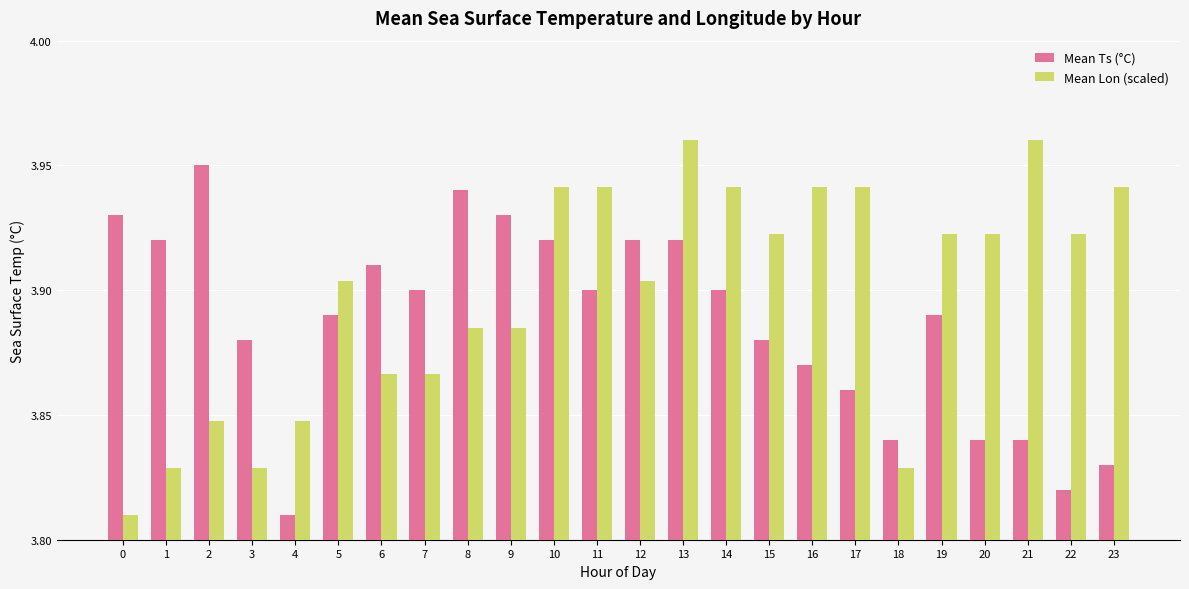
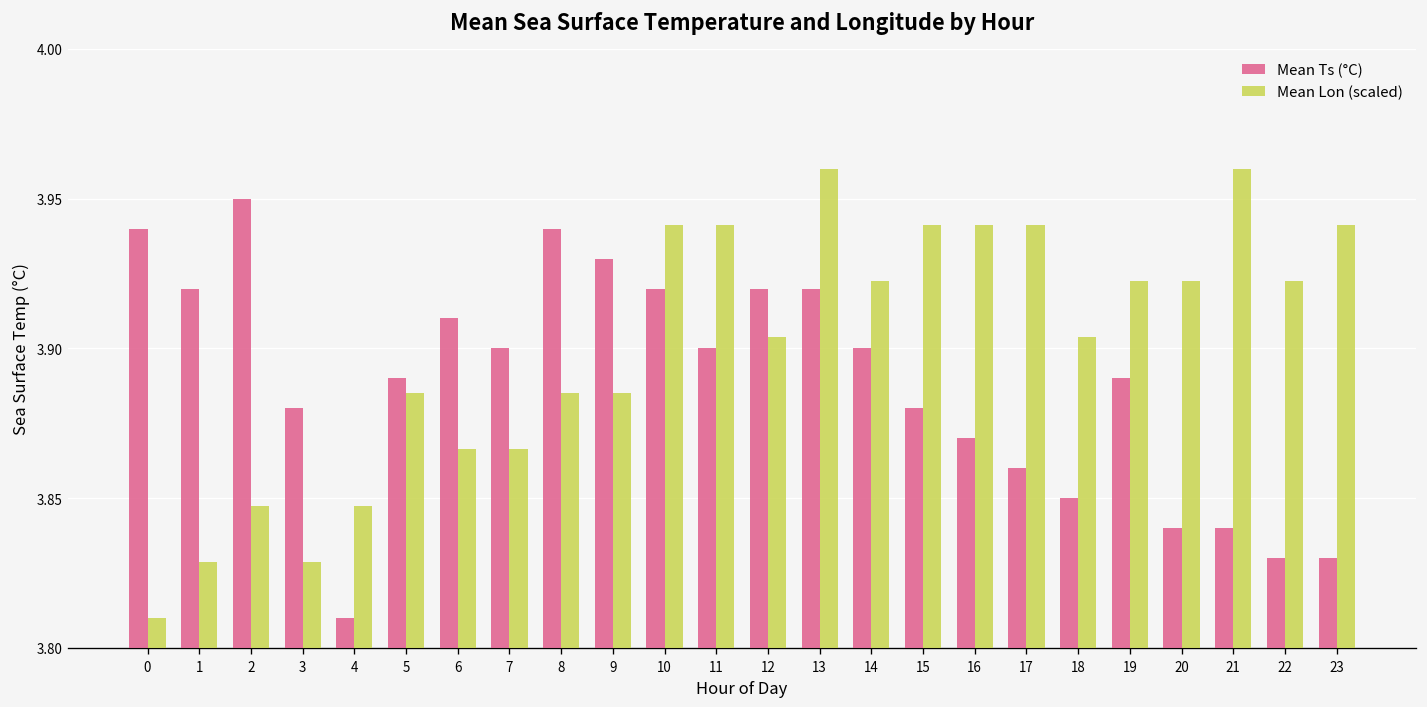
  {
    "Mean Ts (°C)": {
-     "0": 3.93,
+     "0": 3.94,
      "1": 3.92,
      "2": 3.95,
      "3": 3.88,
      "4": 3.81,
      "5": 3.89,
      "6": 3.91,
      "7": 3.90,
      "8": 3.94,
      "9": 3.93,
      "10": 3.92,
      "11": 3.90,
      "12": 3.92,
      "13": 3.92,
      "14": 3.90,
      "15": 3.88,
      "16": 3.87,
      "17": 3.86,
-     "18": 3.84,
+     "18": 3.85,
      "19": 3.89,
      "20": 3.84,
      "21": 3.84,
-     "22": 3.82,
+     "22": 3.83,
      "23": 3.83
    },
    "Mean Lon (scaled)": {
      "0": 3.810,
      "1": 3.829,
      "2": 3.847,
      "3": 3.829,
      "4": 3.847,
-     "5": 3.904,
+     "5": 3.885,
      "6": 3.866,
      "7": 3.866,
      "8": 3.885,
      "9": 3.885,
      "10": 3.941,
      "11": 3.941,
      "12": 3.904,
      "13": 3.960,
-     "14": 3.941,
-     "15": 3.923,
+     "14": 3.923,
+     "15": 3.941,
      "16": 3.941,
      "17": 3.941,
-     "18": 3.829,
+     "18": 3.904,
      "19": 3.923,
      "20": 3.923,
      "21": 3.960,
      "22": 3.923,
      "23": 3.941
    }
  }
